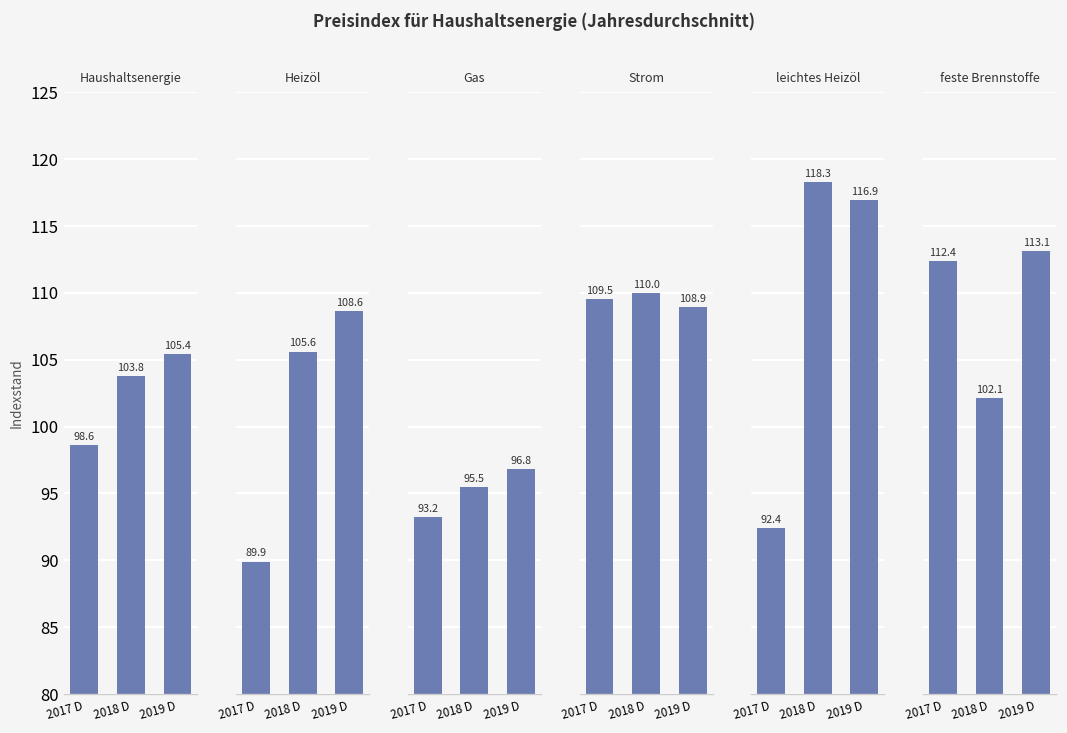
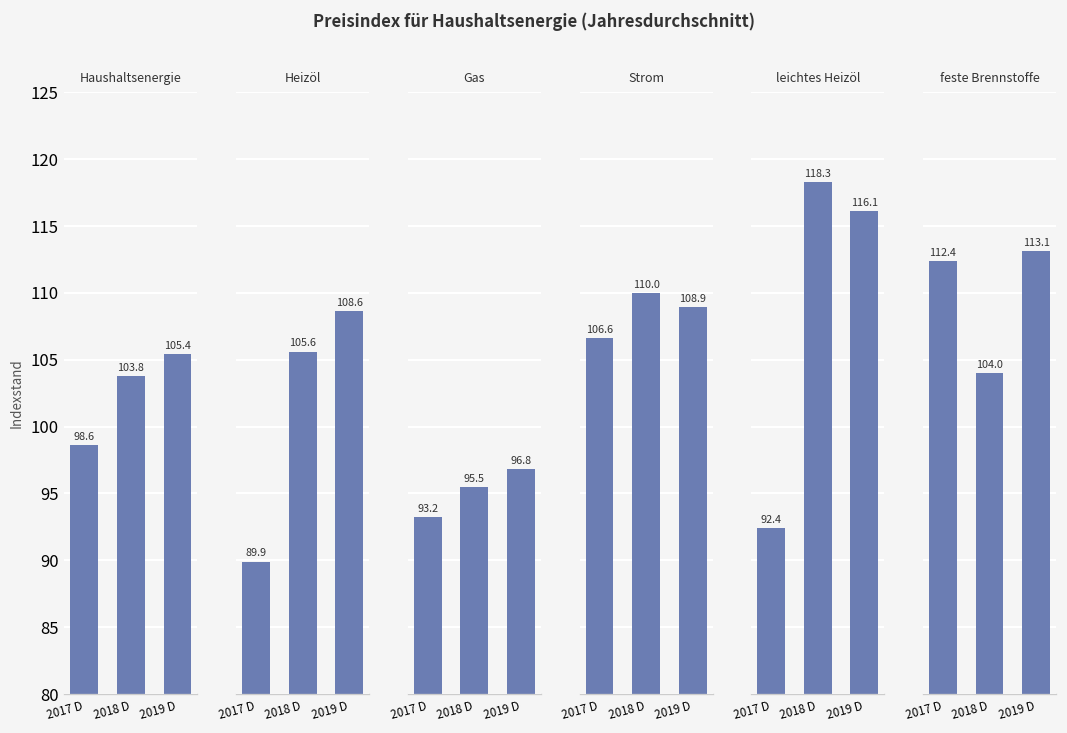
  {
    "Haushaltsenergie": {
      "2017 D": 98.6,
      "2018 D": 103.8,
      "2019 D": 105.4
    },
    "Heizöl": {
      "2017 D": 89.9,
      "2018 D": 105.6,
      "2019 D": 108.6
    },
    "Gas": {
      "2017 D": 93.2,
      "2018 D": 95.5,
      "2019 D": 96.8
    },
    "Strom": {
-     "2017 D": 109.5,
+     "2017 D": 106.6,
      "2018 D": 110.0,
      "2019 D": 108.9
    },
    "leichtes Heizöl": {
      "2017 D": 92.4,
      "2018 D": 118.3,
-     "2019 D": 116.9
+     "2019 D": 116.1
    },
    "feste Brennstoffe": {
      "2017 D": 112.4,
-     "2018 D": 102.1,
+     "2018 D": 104.0,
      "2019 D": 113.1
    }
  }
